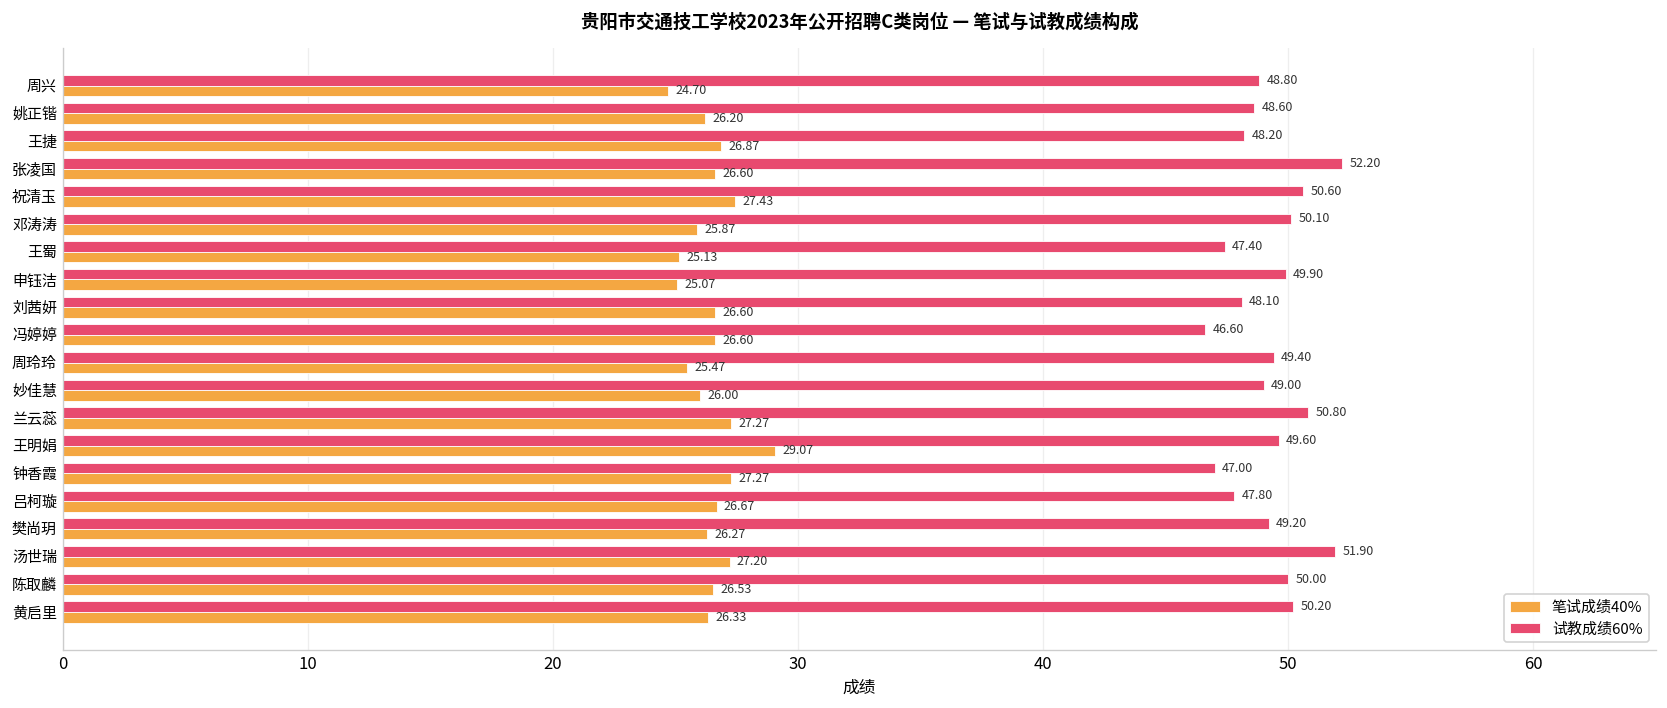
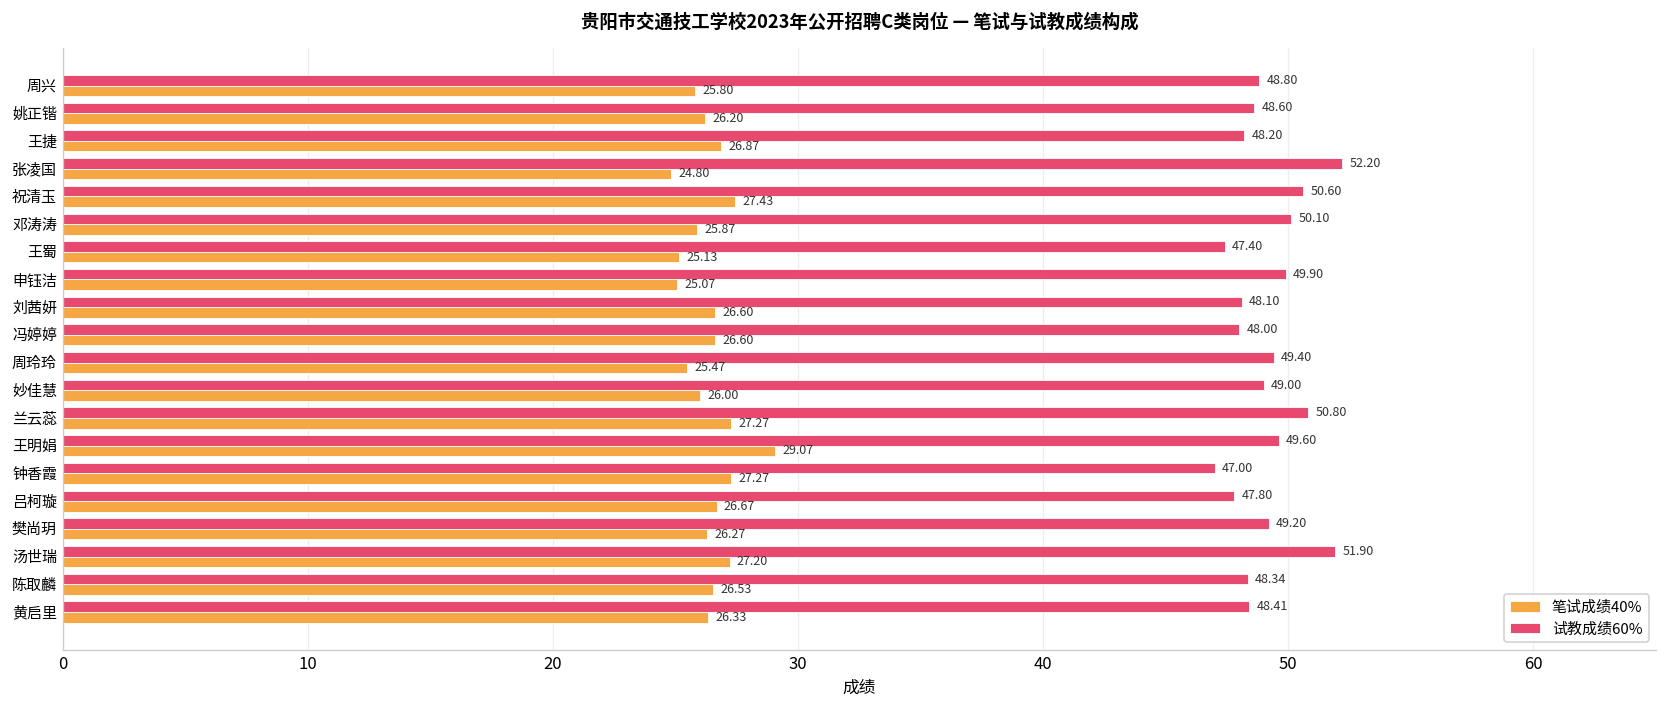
  {
    "笔试成绩40%": {
-     "周兴": 24.70,
+     "周兴": 25.80,
      "姚正锴": 26.20,
      "王捷": 26.87,
-     "张凌国": 26.60,
+     "张凌国": 24.80,
      "祝清玉": 27.43,
      "邓涛涛": 25.87,
      "王蜀": 25.13,
      "申钰洁": 25.07,
      "刘茜妍": 26.60,
      "冯婷婷": 26.60,
      "周玲玲": 25.47,
      "妙佳慧": 26.00,
      "兰云蕊": 27.27,
      "王明娟": 29.07,
      "钟香霞": 27.27,
      "吕柯璇": 26.67,
      "樊尚玥": 26.27,
      "汤世瑞": 27.20,
      "陈取麟": 26.53,
      "黄启里": 26.33
    },
    "试教成绩60%": {
      "周兴": 48.80,
      "姚正锴": 48.60,
      "王捷": 48.20,
      "张凌国": 52.20,
      "祝清玉": 50.60,
      "邓涛涛": 50.10,
      "王蜀": 47.40,
      "申钰洁": 49.90,
      "刘茜妍": 48.10,
-     "冯婷婷": 46.60,
+     "冯婷婷": 48.00,
      "周玲玲": 49.40,
      "妙佳慧": 49.00,
      "兰云蕊": 50.80,
      "王明娟": 49.60,
      "钟香霞": 47.00,
      "吕柯璇": 47.80,
      "樊尚玥": 49.20,
      "汤世瑞": 51.90,
-     "陈取麟": 50.00,
-     "黄启里": 50.20
+     "陈取麟": 48.34,
+     "黄启里": 48.41
    }
  }
